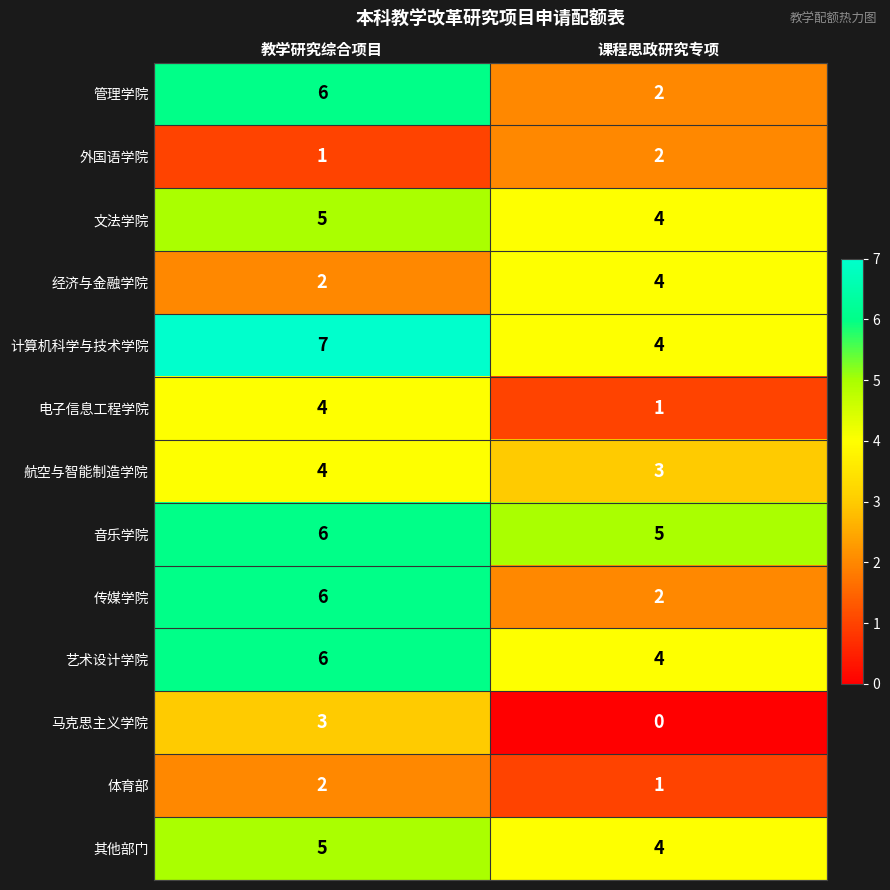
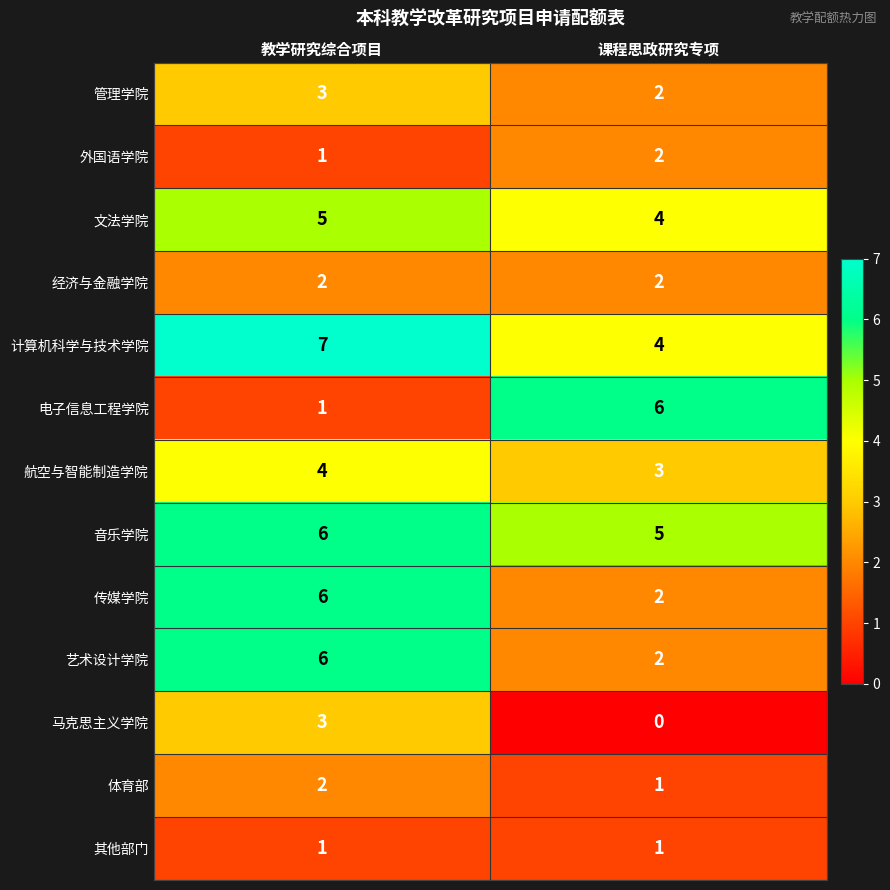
  {
    "管理学院": {
-     "教学研究综合项目": 6,
+     "教学研究综合项目": 3,
      "课程思政研究专项": 2
    },
    "外国语学院": {
      "教学研究综合项目": 1,
      "课程思政研究专项": 2
    },
    "文法学院": {
      "教学研究综合项目": 5,
      "课程思政研究专项": 4
    },
    "经济与金融学院": {
      "教学研究综合项目": 2,
-     "课程思政研究专项": 4
+     "课程思政研究专项": 2
    },
    "计算机科学与技术学院": {
      "教学研究综合项目": 7,
      "课程思政研究专项": 4
    },
    "电子信息工程学院": {
-     "教学研究综合项目": 4,
-     "课程思政研究专项": 1
+     "教学研究综合项目": 1,
+     "课程思政研究专项": 6
    },
    "航空与智能制造学院": {
      "教学研究综合项目": 4,
      "课程思政研究专项": 3
    },
    "音乐学院": {
      "教学研究综合项目": 6,
      "课程思政研究专项": 5
    },
    "传媒学院": {
      "教学研究综合项目": 6,
      "课程思政研究专项": 2
    },
    "艺术设计学院": {
      "教学研究综合项目": 6,
-     "课程思政研究专项": 4
+     "课程思政研究专项": 2
    },
    "马克思主义学院": {
      "教学研究综合项目": 3,
      "课程思政研究专项": 0
    },
    "体育部": {
      "教学研究综合项目": 2,
      "课程思政研究专项": 1
    },
    "其他部门": {
-     "教学研究综合项目": 5,
-     "课程思政研究专项": 4
+     "教学研究综合项目": 1,
+     "课程思政研究专项": 1
    }
  }
